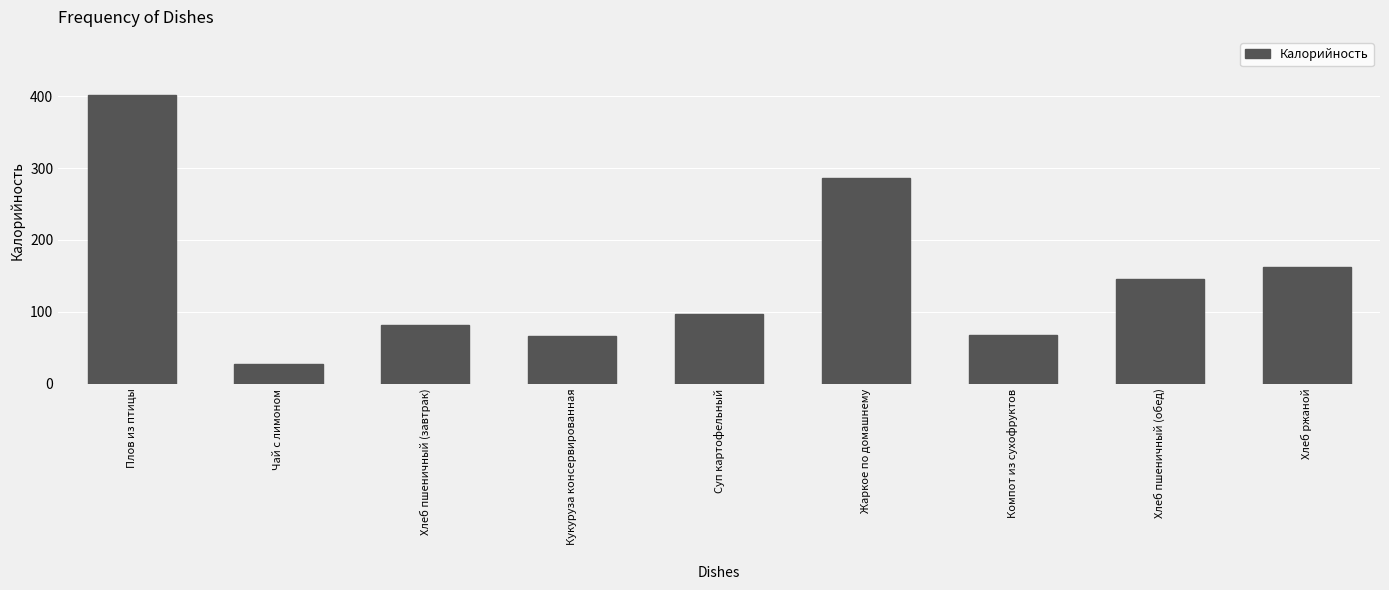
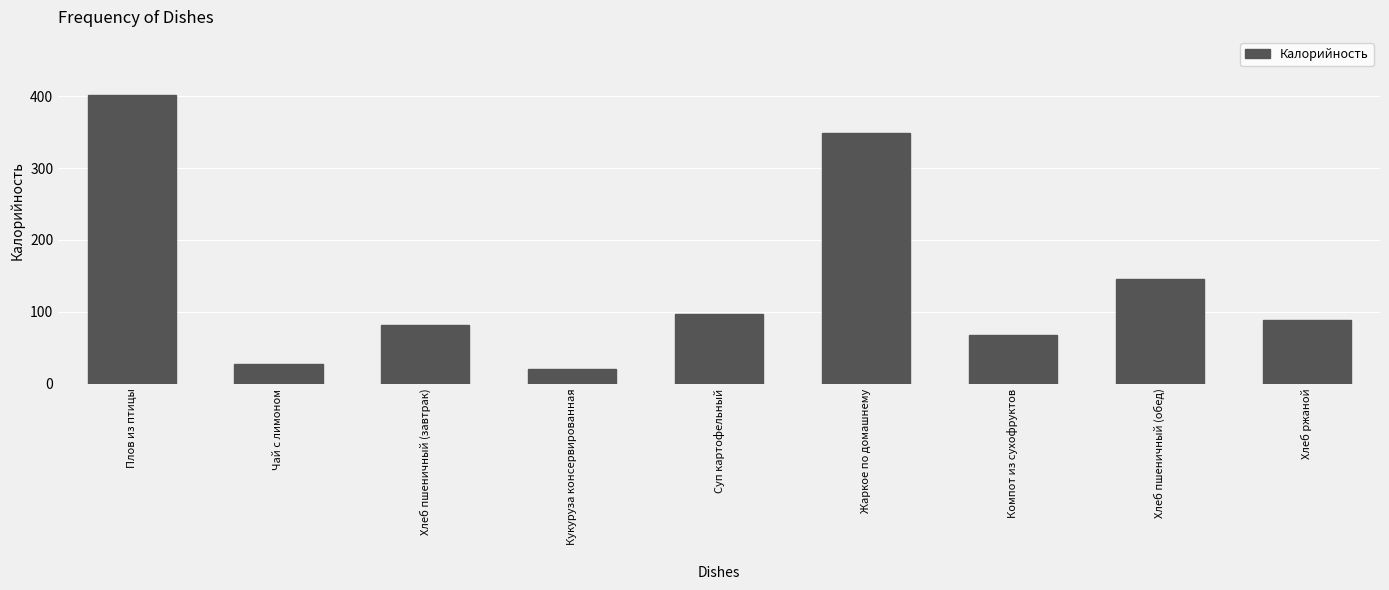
  {
    "Плов из птицы": 400,
    "Чай с лимоном": 30,
    "Хлеб пшеничный (завтрак)": 80,
-   "Кукуруза консервированная": 70,
+   "Кукуруза консервированная": 20,
    "Суп картофельный": 100,
-   "Жаркое по домашнему": 290,
+   "Жаркое по домашнему": 350,
    "Компот из сухофруктов": 70,
    "Хлеб пшеничный (обед)": 150,
-   "Хлеб ржаной": 160
+   "Хлеб ржаной": 90
  }
